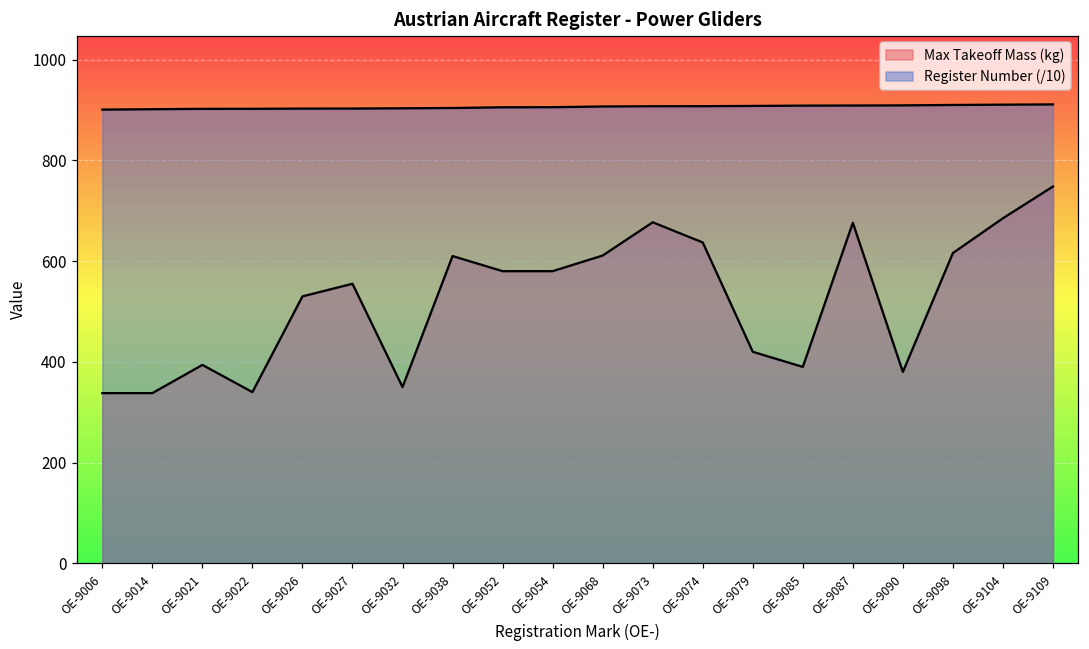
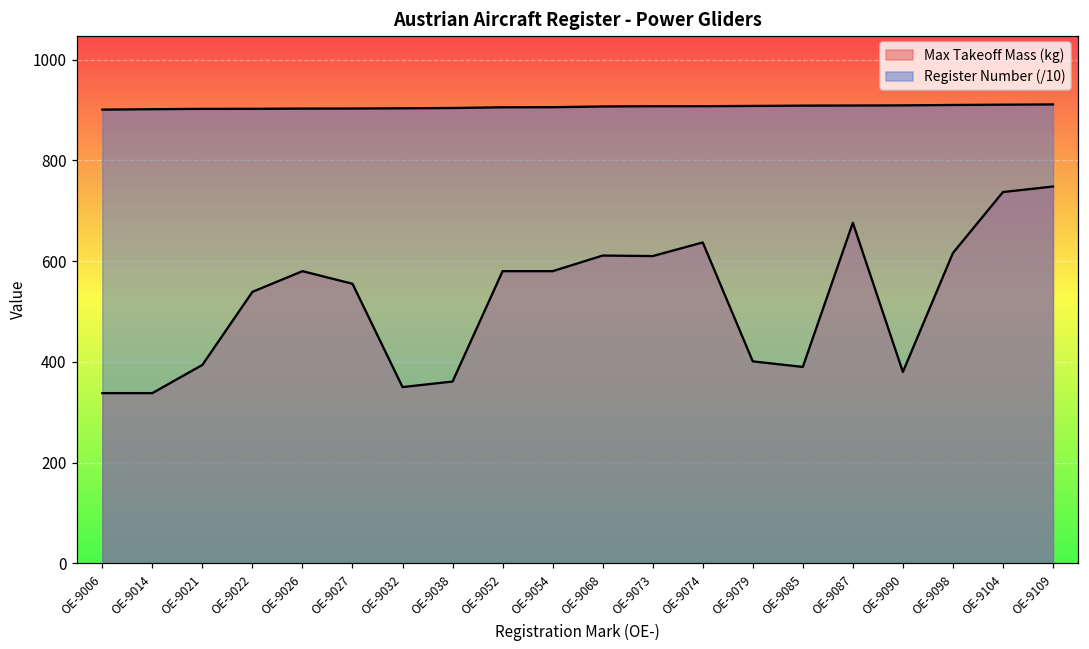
  {
    "Max Takeoff Mass (kg)": {
      "OE-9006": 340,
      "OE-9014": 340,
      "OE-9021": 390,
-     "OE-9022": 340,
-     "OE-9026": 530,
+     "OE-9022": 540,
+     "OE-9026": 580,
      "OE-9027": 560,
      "OE-9032": 350,
-     "OE-9038": 610,
+     "OE-9038": 360,
      "OE-9052": 580,
      "OE-9054": 580,
      "OE-9068": 610,
-     "OE-9073": 680,
+     "OE-9073": 610,
      "OE-9074": 640,
-     "OE-9079": 420,
+     "OE-9079": 400,
      "OE-9085": 390,
      "OE-9087": 680,
      "OE-9090": 380,
      "OE-9098": 620,
-     "OE-9104": 690,
+     "OE-9104": 740,
      "OE-9109": 750
    },
    "Register Number (/10)": {
      "OE-9006": 900,
      "OE-9014": 900,
      "OE-9021": 900,
      "OE-9022": 900,
      "OE-9026": 900,
      "OE-9027": 900,
      "OE-9032": 900,
      "OE-9038": 900,
      "OE-9052": 910,
      "OE-9054": 910,
      "OE-9068": 910,
      "OE-9073": 910,
      "OE-9074": 910,
      "OE-9079": 910,
      "OE-9085": 910,
      "OE-9087": 910,
      "OE-9090": 910,
      "OE-9098": 910,
      "OE-9104": 910,
      "OE-9109": 910
    }
  }
